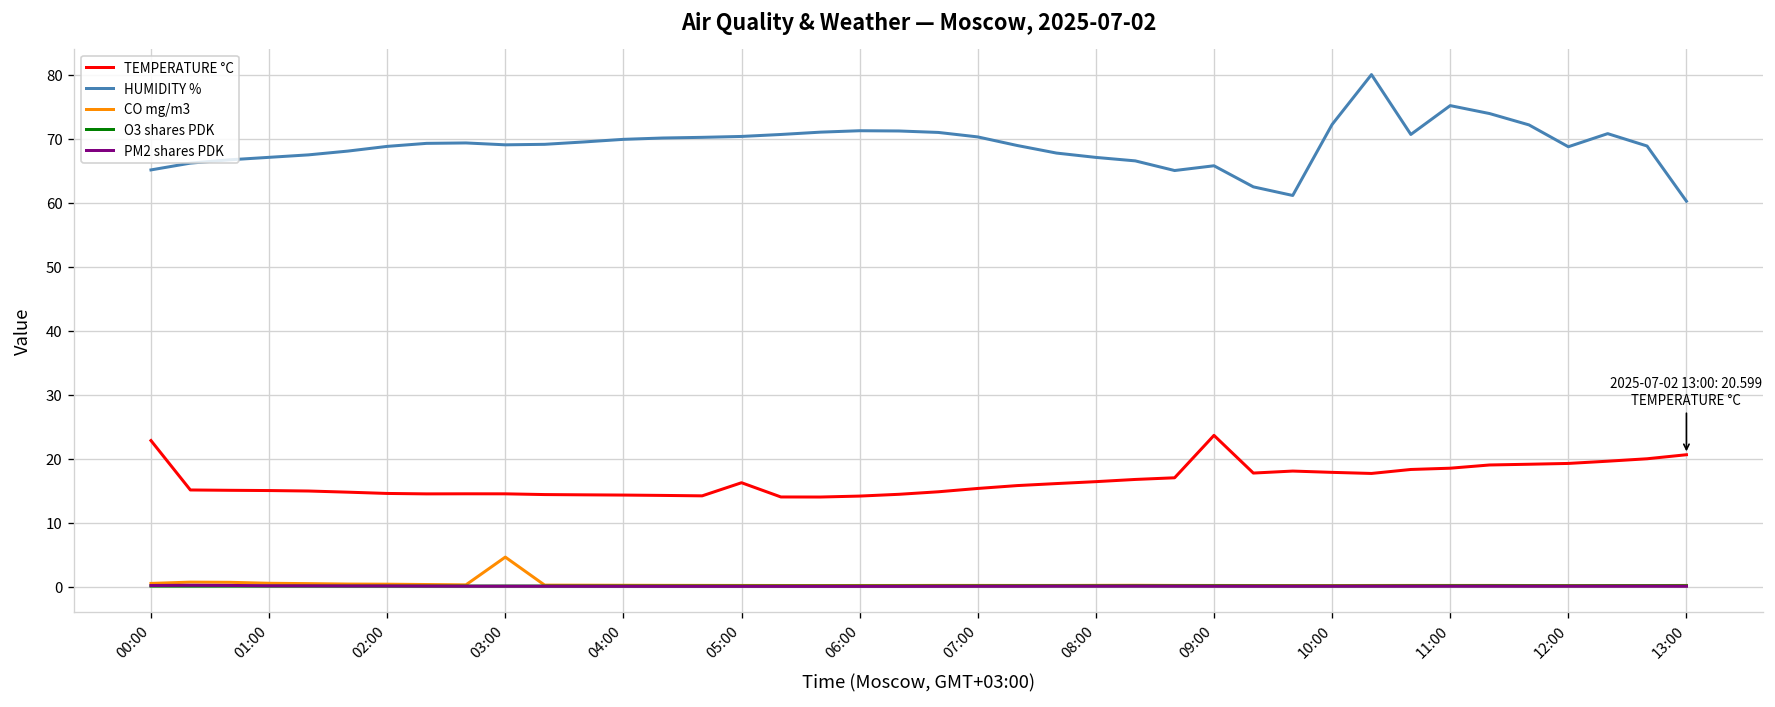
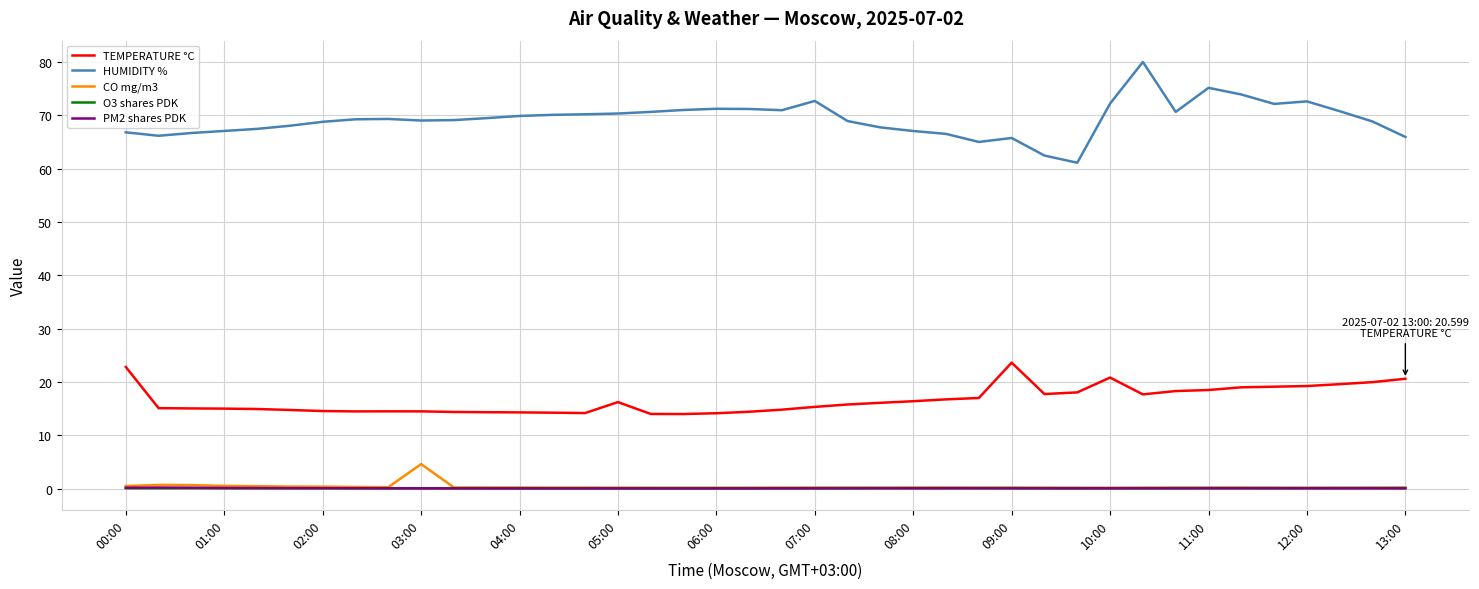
  {
    "TEMPERATURE °C": {
      "00:00": 23,
      "01:00": 15,
      "02:00": 15,
      "03:00": 14,
      "04:00": 14,
      "05:00": 16,
      "06:00": 14,
      "07:00": 15,
      "08:00": 16,
      "09:00": 24,
-     "10:00": 18,
+     "10:00": 21,
      "11:00": 18,
      "12:00": 19
    },
    "HUMIDITY %": {
-     "00:00": 65,
+     "00:00": 67,
      "01:00": 67,
      "02:00": 69,
      "03:00": 69,
      "04:00": 70,
      "05:00": 70,
      "06:00": 71,
-     "07:00": 70,
+     "07:00": 73,
      "08:00": 67,
      "09:00": 66,
      "10:00": 72,
      "11:00": 75,
-     "12:00": 69,
-     "13:00": 60
+     "12:00": 73,
+     "13:00": 66
    },
    "CO mg/m3": {
      "03:00": 5
    }
  }
